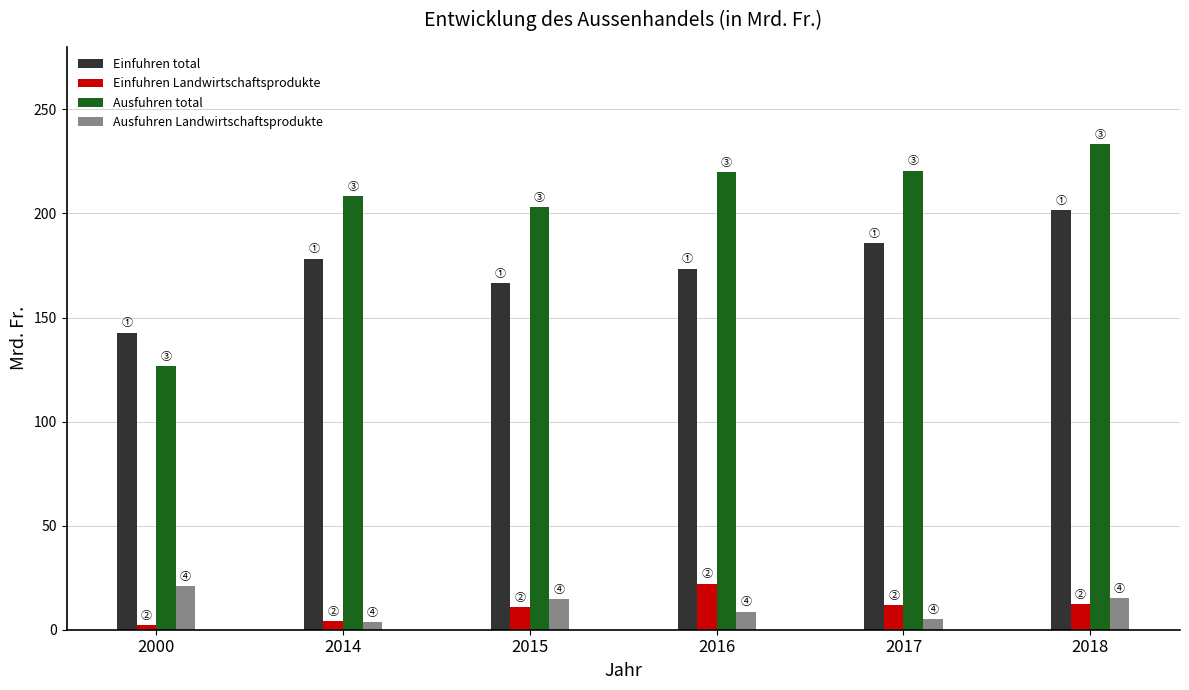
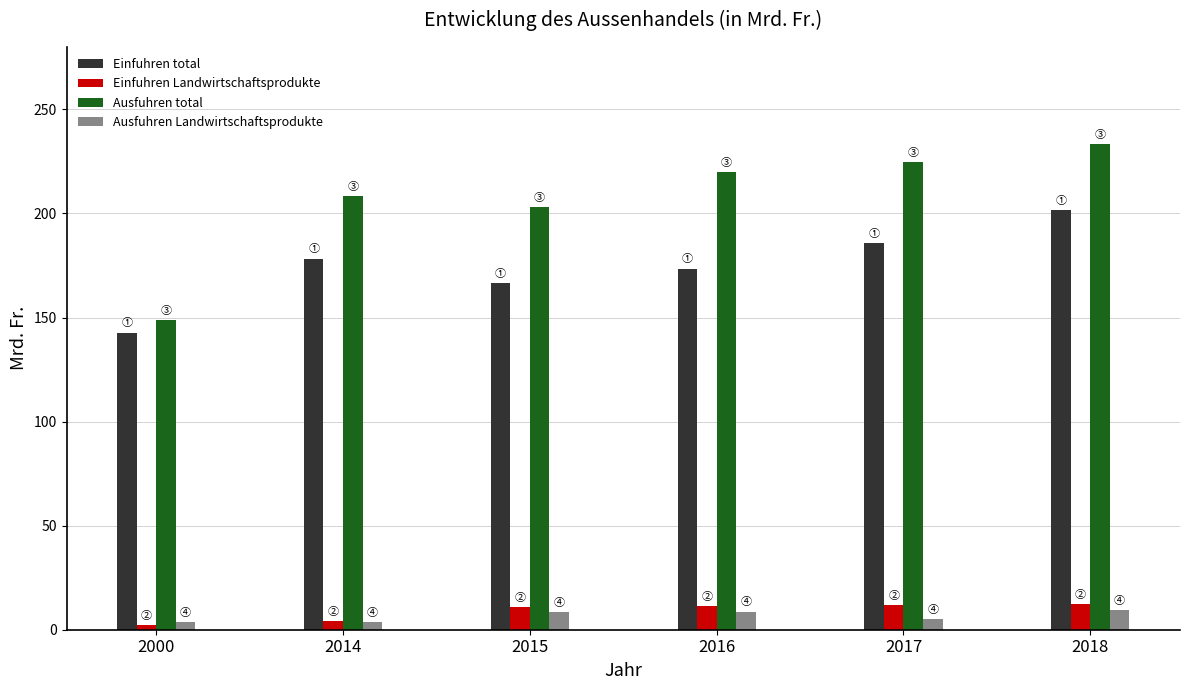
  {
    "Einfuhren total": {
      "2000": 143,
      "2014": 178,
      "2015": 166,
      "2016": 174,
      "2017": 186,
      "2018": 202
    },
    "Einfuhren Landwirtschaftsprodukte": {
      "2000": 2,
      "2014": 4,
      "2015": 11,
-     "2016": 22,
+     "2016": 11,
      "2017": 12,
      "2018": 12
    },
    "Ausfuhren total": {
-     "2000": 127,
+     "2000": 149,
      "2014": 208,
      "2015": 203,
      "2016": 220,
-     "2017": 221,
+     "2017": 225,
      "2018": 233
    },
    "Ausfuhren Landwirtschaftsprodukte": {
-     "2000": 21,
+     "2000": 4,
      "2014": 4,
-     "2015": 15,
+     "2015": 9,
      "2016": 9,
      "2017": 5,
-     "2018": 15
+     "2018": 9
    }
  }
